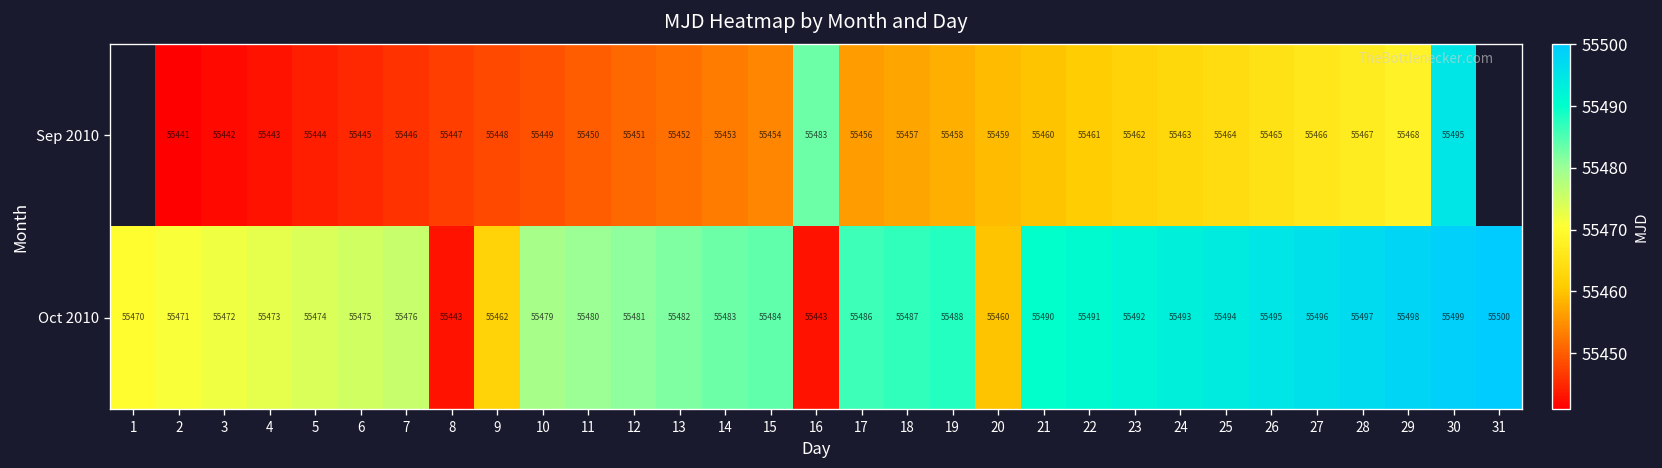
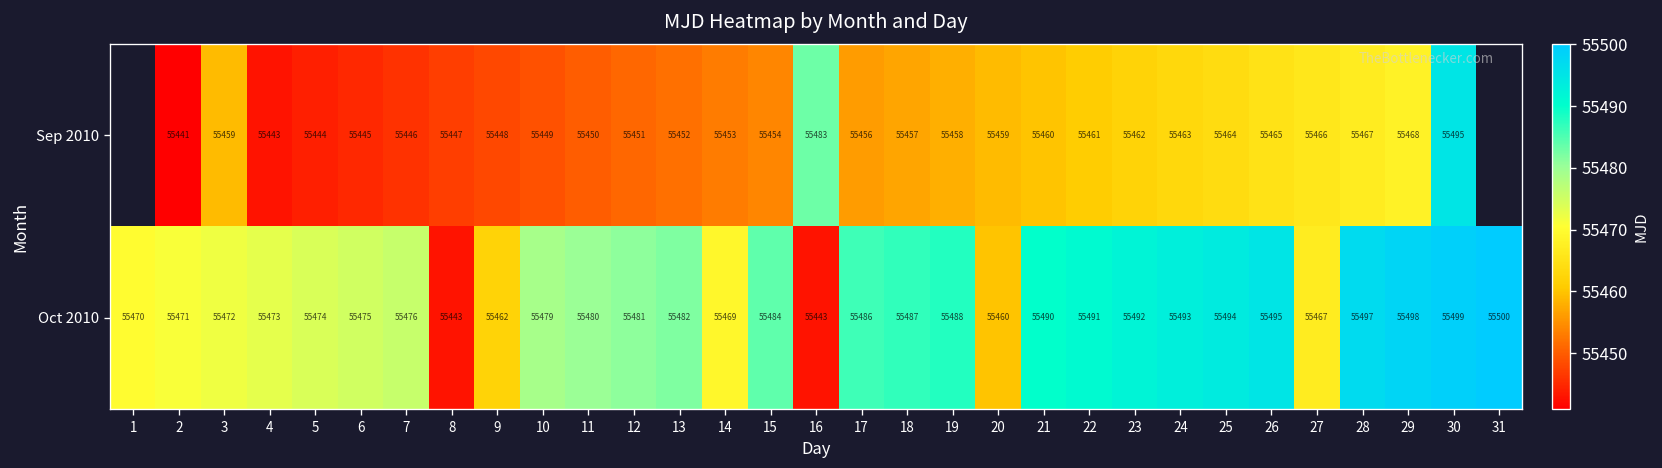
  {
    "Sep 2010": {
      "2": 55441,
-     "3": 55442,
+     "3": 55459,
      "4": 55443,
      "5": 55444,
      "6": 55445,
      "7": 55446,
      "8": 55447,
      "9": 55448,
      "10": 55449,
      "11": 55450,
      "12": 55451,
      "13": 55452,
      "14": 55453,
      "15": 55454,
      "16": 55483,
      "17": 55456,
      "18": 55457,
      "19": 55458,
      "20": 55459,
      "21": 55460,
      "22": 55461,
      "23": 55462,
      "24": 55463,
      "25": 55464,
      "26": 55465,
      "27": 55466,
      "28": 55467,
      "30": 55495
    },
    "Oct 2010": {
      "1": 55470,
      "2": 55471,
      "3": 55472,
      "4": 55473,
      "5": 55474,
      "6": 55475,
      "7": 55476,
      "8": 55443,
      "9": 55462,
      "10": 55479,
      "11": 55480,
      "12": 55481,
      "13": 55482,
-     "14": 55483,
+     "14": 55469,
      "15": 55484,
      "16": 55443,
      "17": 55486,
      "18": 55487,
      "19": 55488,
      "20": 55460,
      "21": 55490,
      "22": 55491,
      "23": 55492,
      "24": 55493,
      "25": 55494,
      "26": 55495,
-     "27": 55496,
+     "27": 55467,
      "28": 55497,
      "29": 55498,
      "30": 55499,
      "31": 55500
    }
  }
